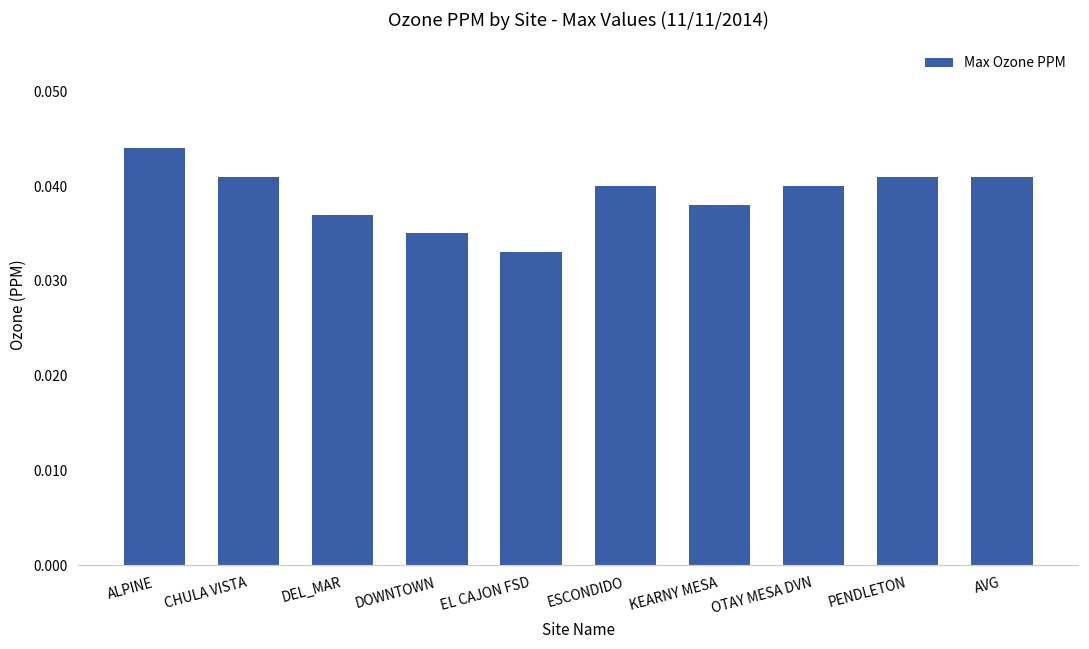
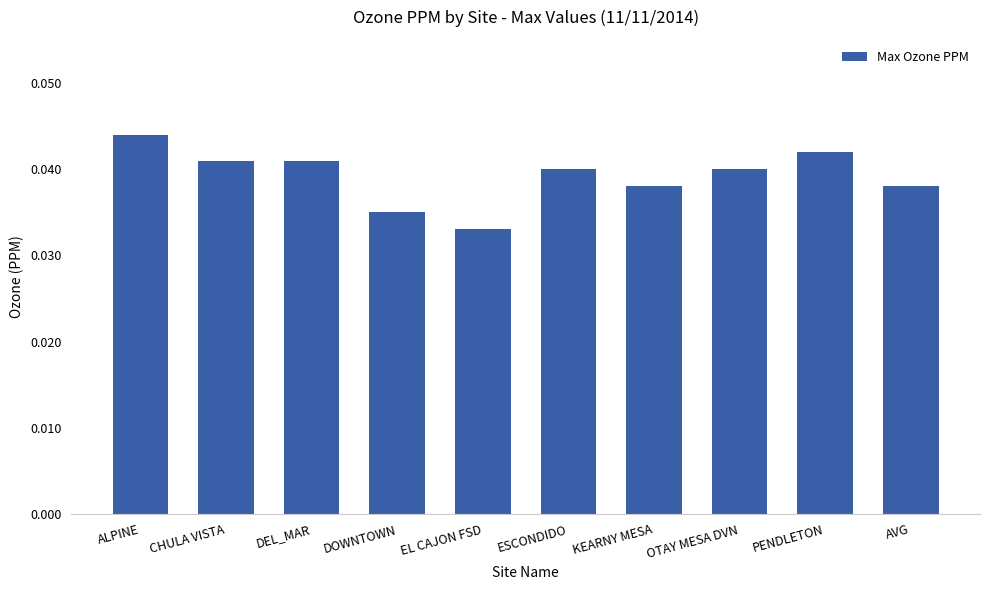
  {
    "ALPINE": 0.044,
    "CHULA VISTA": 0.041,
-   "DEL_MAR": 0.037,
+   "DEL_MAR": 0.041,
    "DOWNTOWN": 0.035,
    "EL CAJON FSD": 0.033,
    "ESCONDIDO": 0.040,
    "KEARNY MESA": 0.038,
    "OTAY MESA DVN": 0.040,
-   "PENDLETON": 0.041,
-   "AVG": 0.041
+   "PENDLETON": 0.042,
+   "AVG": 0.038
  }
